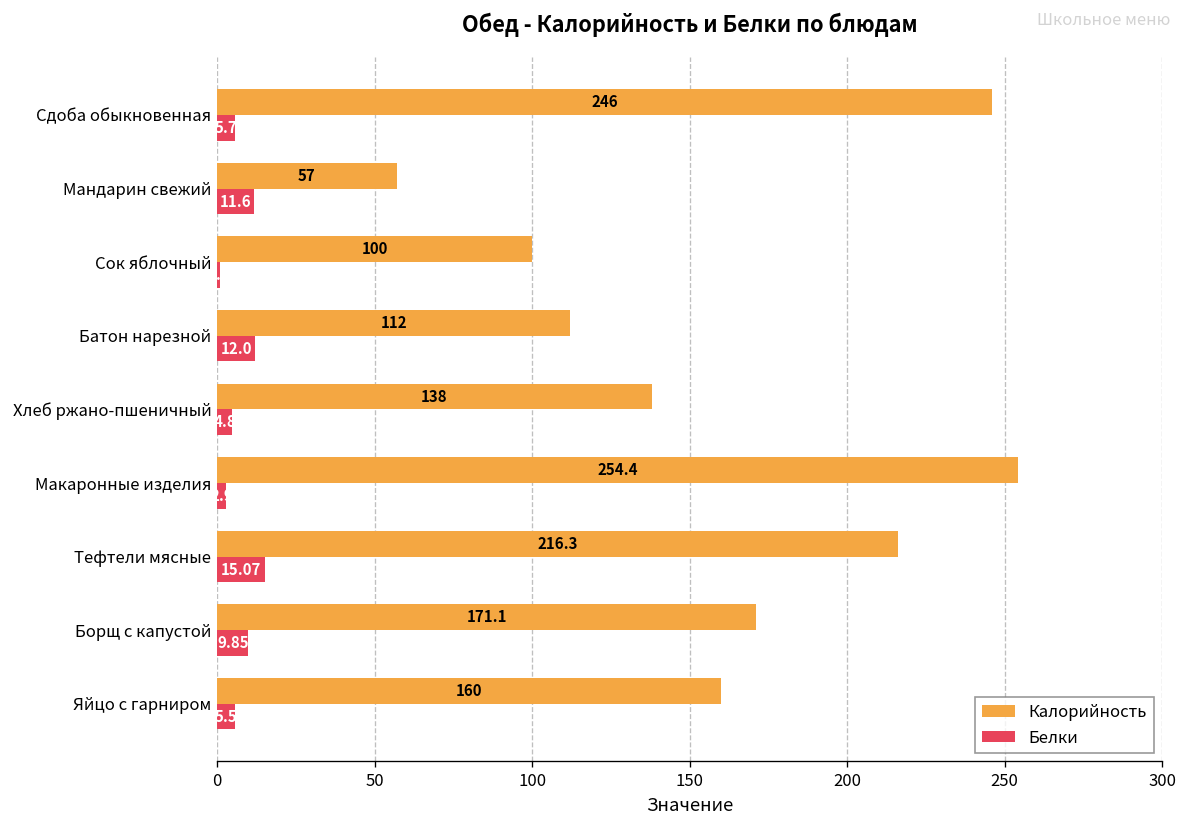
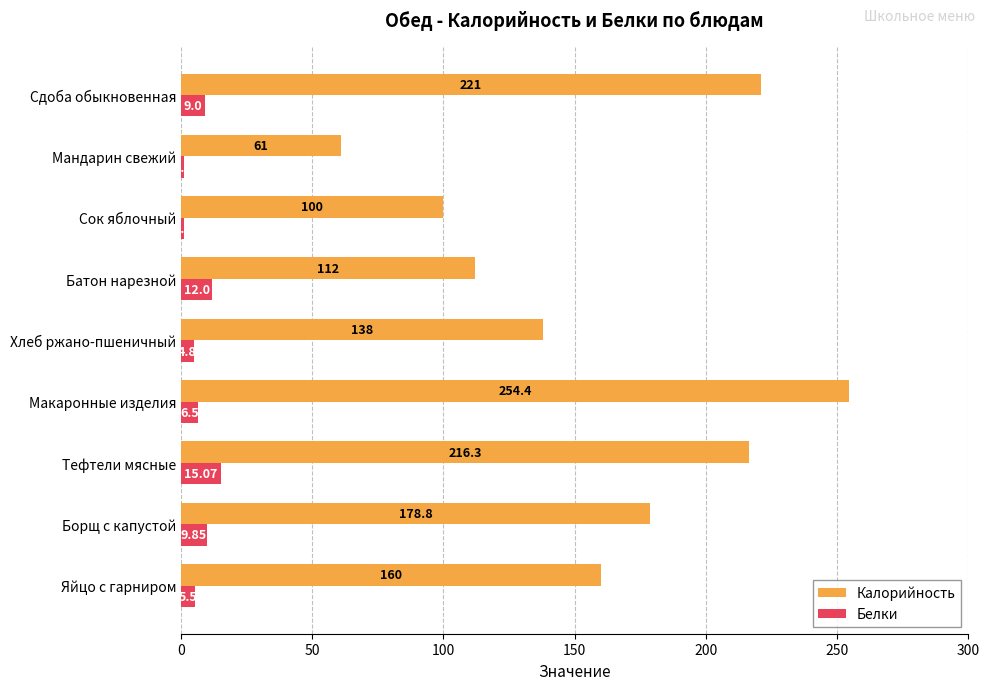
  {
    "Калорийность": {
-     "Сдоба обыкновенная": 246,
-     "Мандарин свежий": 57,
+     "Сдоба обыкновенная": 221,
+     "Мандарин свежий": 61,
      "Сок яблочный": 100,
      "Батон нарезной": 112,
      "Хлеб ржано-пшеничный": 138,
      "Макаронные изделия": 254.4,
      "Тефтели мясные": 216.3,
-     "Борщ с капустой": 171.1,
+     "Борщ с капустой": 178.8,
      "Яйцо с гарниром": 160
    },
    "Белки": {
-     "Сдоба обыкновенная": 5.7,
-     "Мандарин свежий": 12,
+     "Сдоба обыкновенная": 9.0,
+     "Мандарин свежий": 1,
      "Батон нарезной": 12.0,
      "Хлеб ржано-пшеничный": 4.8,
-     "Макаронные изделия": 3,
+     "Макаронные изделия": 7,
      "Тефтели мясные": 15.07,
      "Борщ с капустой": 9.85,
      "Яйцо с гарниром": 5.5
    }
  }
